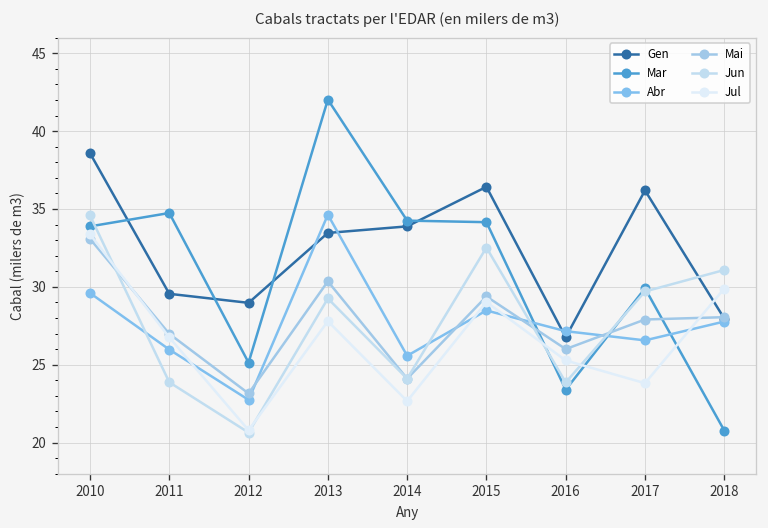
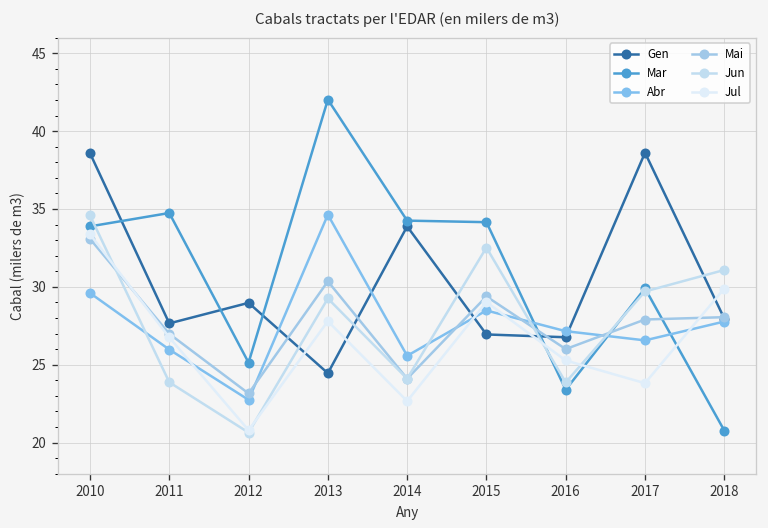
  {
    "Gen": {
      "2010": 38.6,
-     "2011": 29.6,
+     "2011": 27.7,
      "2012": 29.0,
-     "2013": 33.5,
+     "2013": 24.5,
      "2014": 33.9,
-     "2015": 36.4,
+     "2015": 26.9,
      "2016": 26.8,
-     "2017": 36.2
+     "2017": 38.6
    },
    "Mar": {
      "2010": 33.9,
      "2011": 34.7,
      "2012": 25.1,
      "2013": 42.0,
      "2014": 34.3,
      "2015": 34.2,
      "2016": 23.4,
      "2017": 29.9,
      "2018": 20.8
    }
  }
